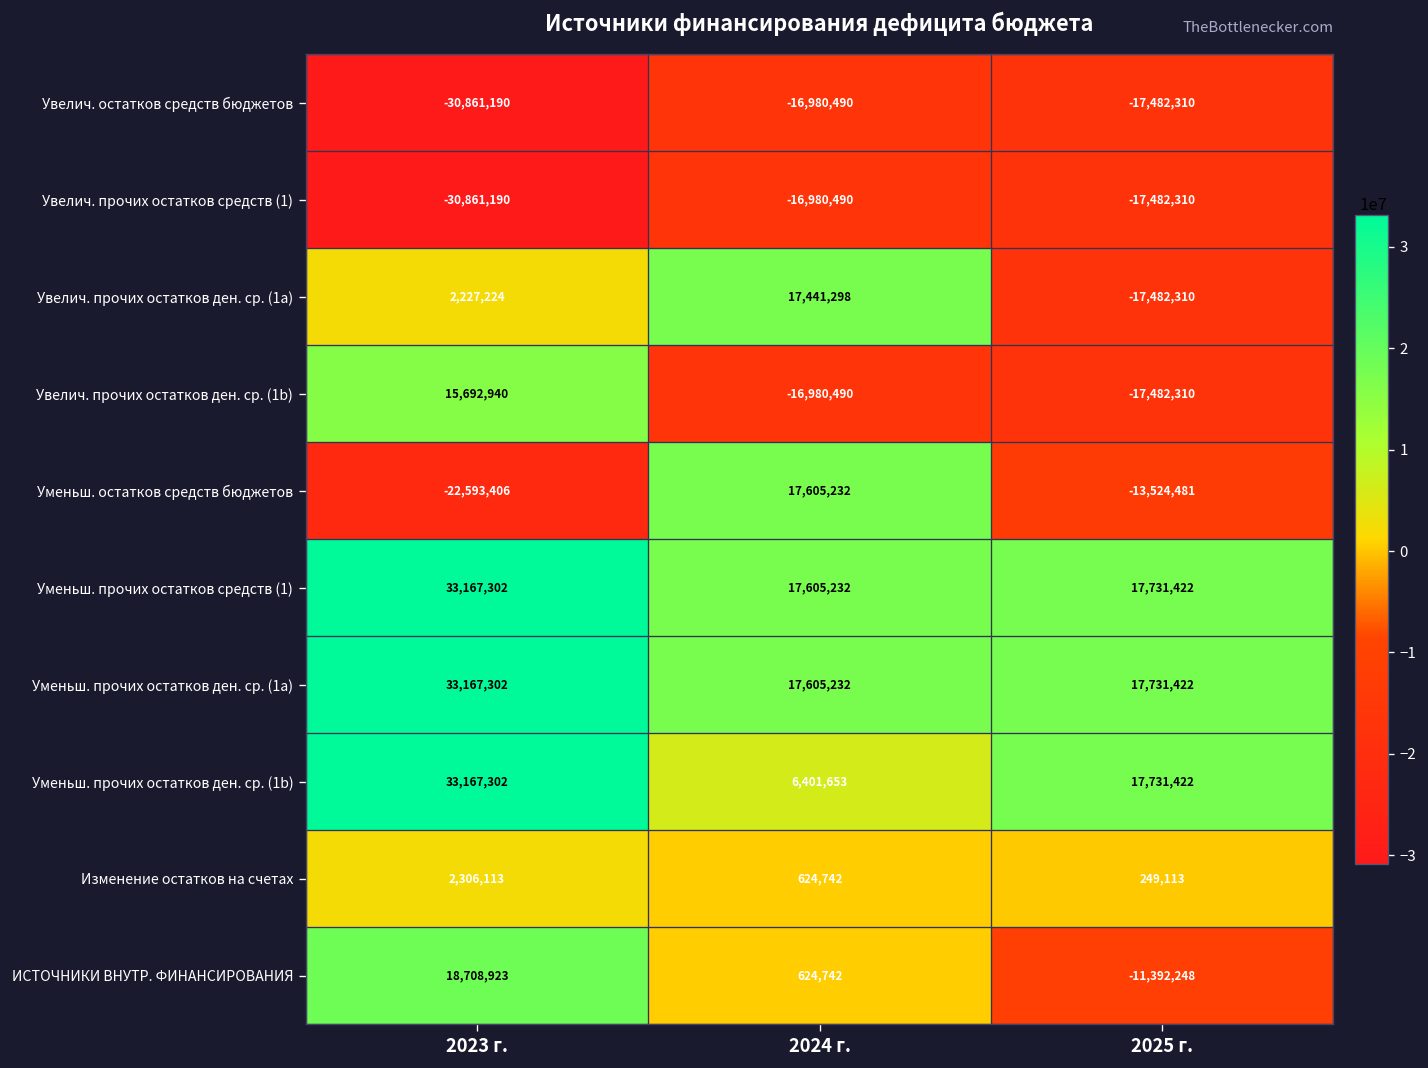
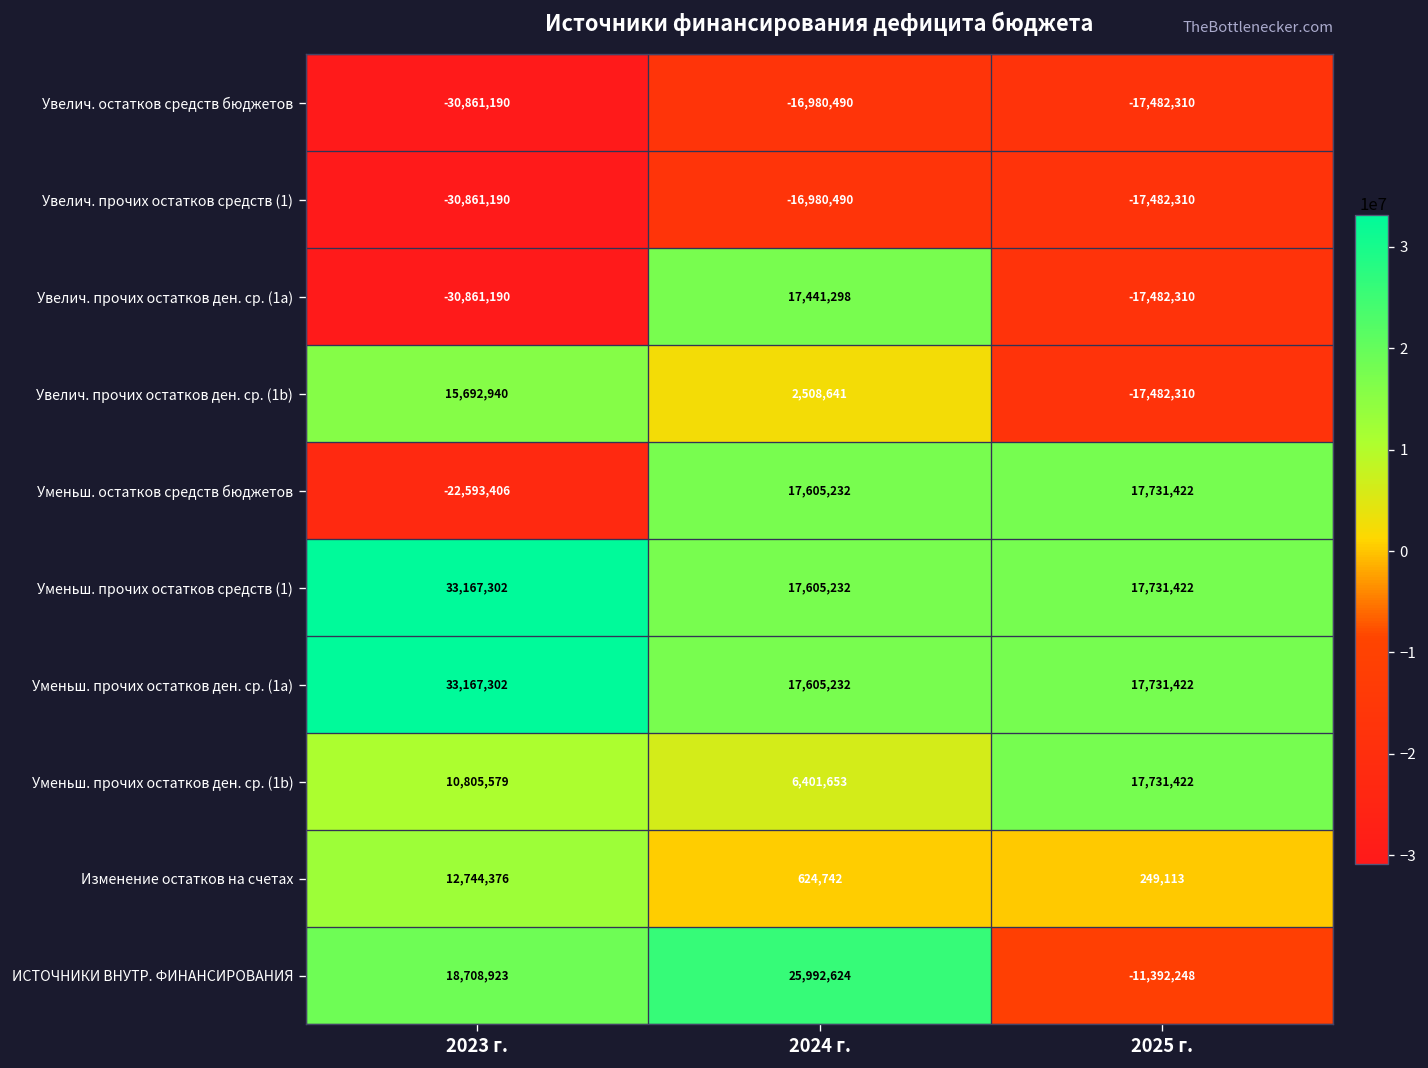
  {
    "Увелич. остатков средств бюджетов": {
      "2023 г.": "-30,861,190",
      "2024 г.": "-16,980,490",
      "2025 г.": "-17,482,310"
    },
    "Увелич. прочих остатков средств (1)": {
      "2023 г.": "-30,861,190",
      "2024 г.": "-16,980,490",
      "2025 г.": "-17,482,310"
    },
    "Увелич. прочих остатков ден. ср. (1a)": {
-     "2023 г.": "2,227,224",
+     "2023 г.": "-30,861,190",
      "2024 г.": "17,441,298",
      "2025 г.": "-17,482,310"
    },
    "Увелич. прочих остатков ден. ср. (1b)": {
      "2023 г.": "15,692,940",
-     "2024 г.": "-16,980,490",
+     "2024 г.": "2,508,641",
      "2025 г.": "-17,482,310"
    },
    "Уменьш. остатков средств бюджетов": {
      "2023 г.": "-22,593,406",
      "2024 г.": "17,605,232",
-     "2025 г.": "-13,524,481"
+     "2025 г.": "17,731,422"
    },
    "Уменьш. прочих остатков средств (1)": {
      "2023 г.": "33,167,302",
      "2024 г.": "17,605,232",
      "2025 г.": "17,731,422"
    },
    "Уменьш. прочих остатков ден. ср. (1a)": {
      "2023 г.": "33,167,302",
      "2024 г.": "17,605,232",
      "2025 г.": "17,731,422"
    },
    "Уменьш. прочих остатков ден. ср. (1b)": {
-     "2023 г.": "33,167,302",
+     "2023 г.": "10,805,579",
      "2024 г.": "6,401,653",
      "2025 г.": "17,731,422"
    },
    "Изменение остатков на счетах": {
-     "2023 г.": "2,306,113",
+     "2023 г.": "12,744,376",
      "2024 г.": "624,742",
      "2025 г.": "249,113"
    },
    "ИСТОЧНИКИ ВНУТР. ФИНАНСИРОВАНИЯ": {
      "2023 г.": "18,708,923",
-     "2024 г.": "624,742",
+     "2024 г.": "25,992,624",
      "2025 г.": "-11,392,248"
    }
  }
